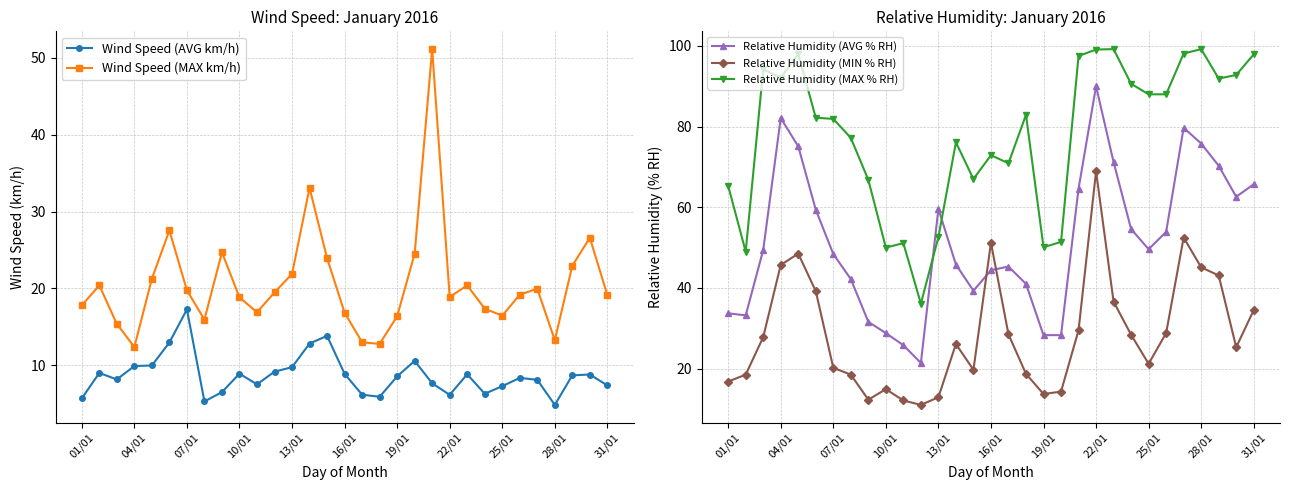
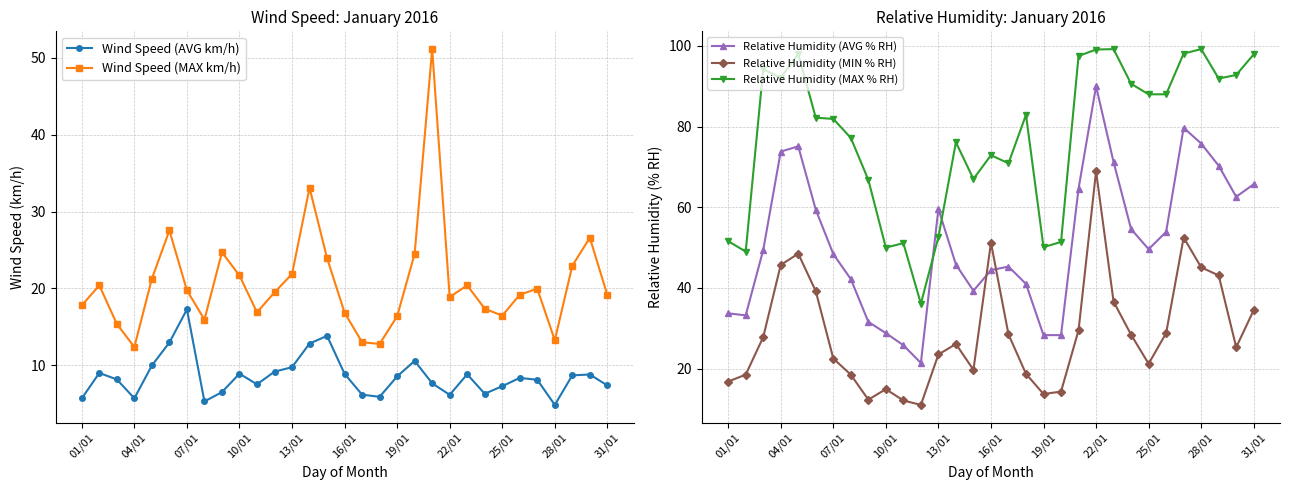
  {
    "Wind Speed: January 2016": {
      "Wind Speed (AVG km/h)": {
        "01/01": 6,
-       "04/01": 10,
+       "04/01": 6,
        "07/01": 17,
        "10/01": 9,
        "13/01": 10,
        "16/01": 9,
        "19/01": 9,
        "22/01": 6,
        "25/01": 7,
        "28/01": 5,
        "31/01": 7
      },
      "Wind Speed (MAX km/h)": {
        "01/01": 18,
        "04/01": 12,
        "07/01": 20,
-       "10/01": 19,
+       "10/01": 22,
        "13/01": 22,
        "16/01": 17,
        "19/01": 16,
        "22/01": 19,
        "25/01": 16,
        "28/01": 13,
        "31/01": 19
      }
    },
    "Relative Humidity: January 2016": {
      "Relative Humidity (AVG % RH)": {
        "01/01": 34,
-       "04/01": 82,
+       "04/01": 74,
        "07/01": 48,
        "10/01": 29,
        "13/01": 60,
        "16/01": 44,
        "19/01": 28,
        "22/01": 90,
        "25/01": 50,
        "28/01": 76,
        "31/01": 66
      },
      "Relative Humidity (MIN % RH)": {
        "01/01": 17,
        "04/01": 46,
-       "07/01": 20,
+       "07/01": 23,
        "10/01": 15,
-       "13/01": 13,
+       "13/01": 24,
        "16/01": 51,
        "19/01": 14,
        "22/01": 69,
        "25/01": 21,
        "28/01": 45,
        "31/01": 35
      },
      "Relative Humidity (MAX % RH)": {
-       "01/01": 65,
+       "01/01": 52,
        "07/01": 82,
        "10/01": 50,
        "13/01": 53,
        "16/01": 73,
        "19/01": 50,
        "22/01": 99,
        "25/01": 88,
        "28/01": 99,
        "31/01": 98
      }
    }
  }
